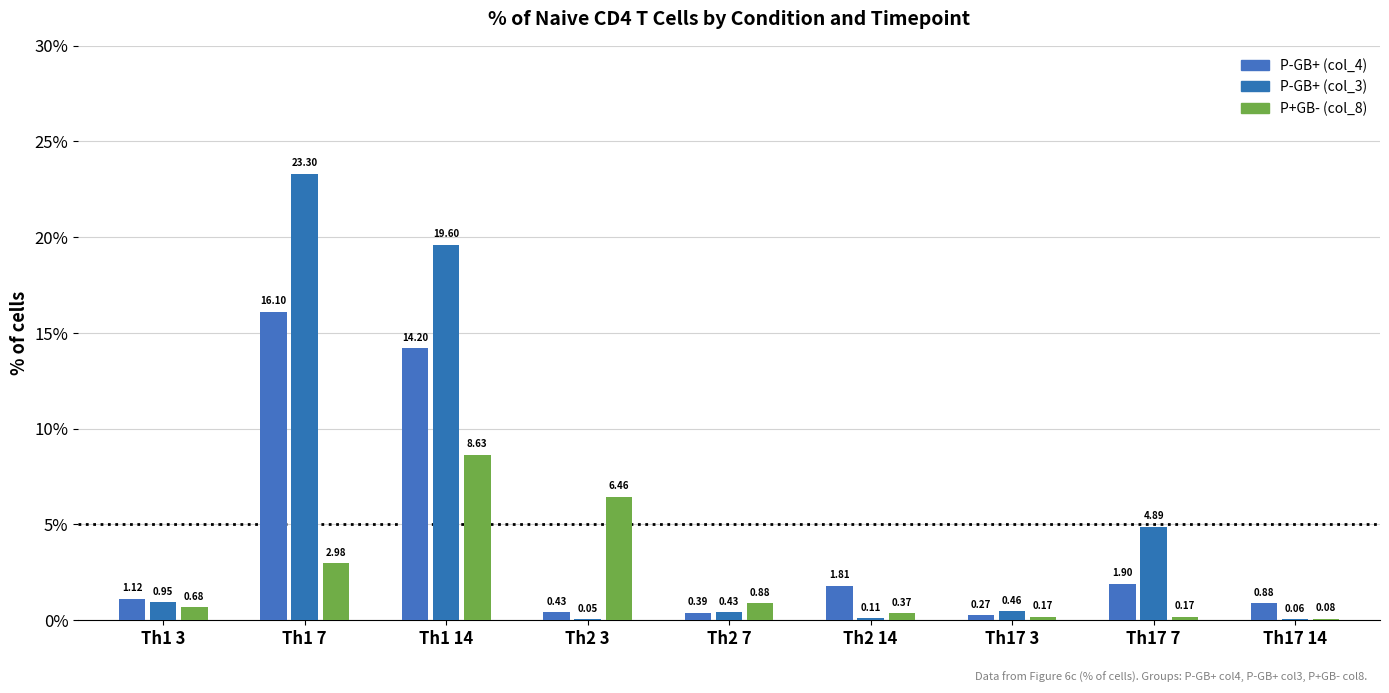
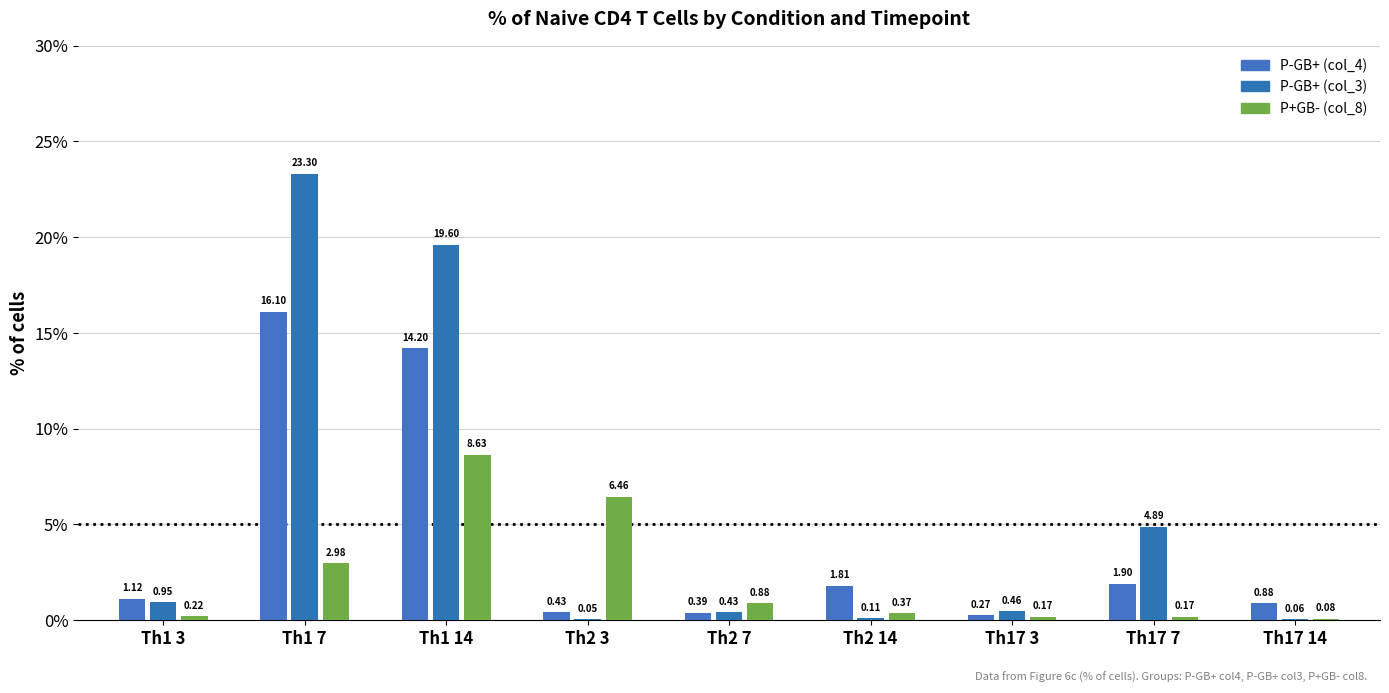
  {
    "P+GB- (col_8)": {
-     "Th1 3": 0.68,
+     "Th1 3": 0.22,
      "Th1 7": 2.98,
      "Th1 14": 8.63,
      "Th2 3": 6.46,
      "Th2 7": 0.88,
      "Th2 14": 0.37,
      "Th17 3": 0.17,
      "Th17 7": 0.17,
      "Th17 14": 0.08
    }
  }
